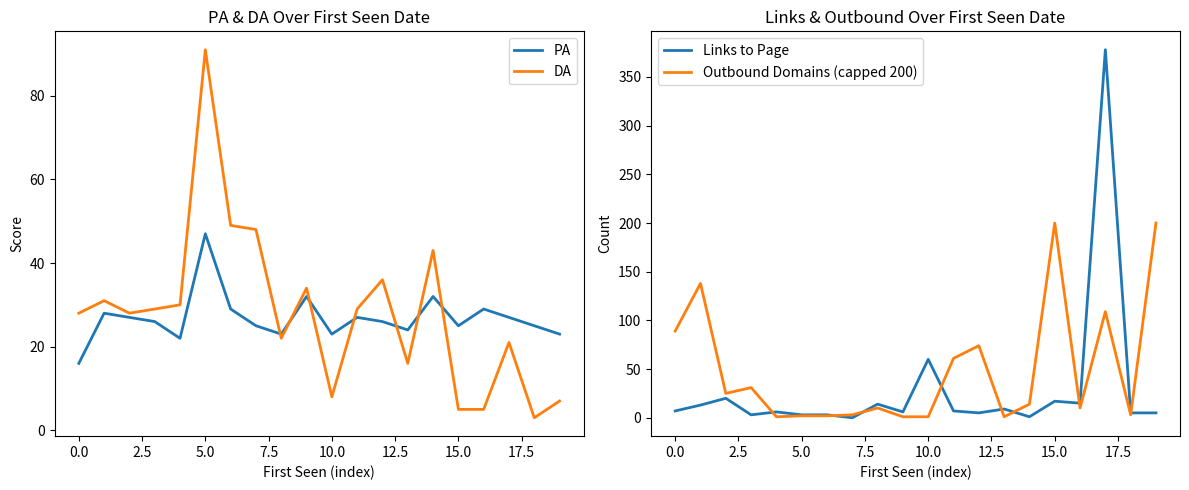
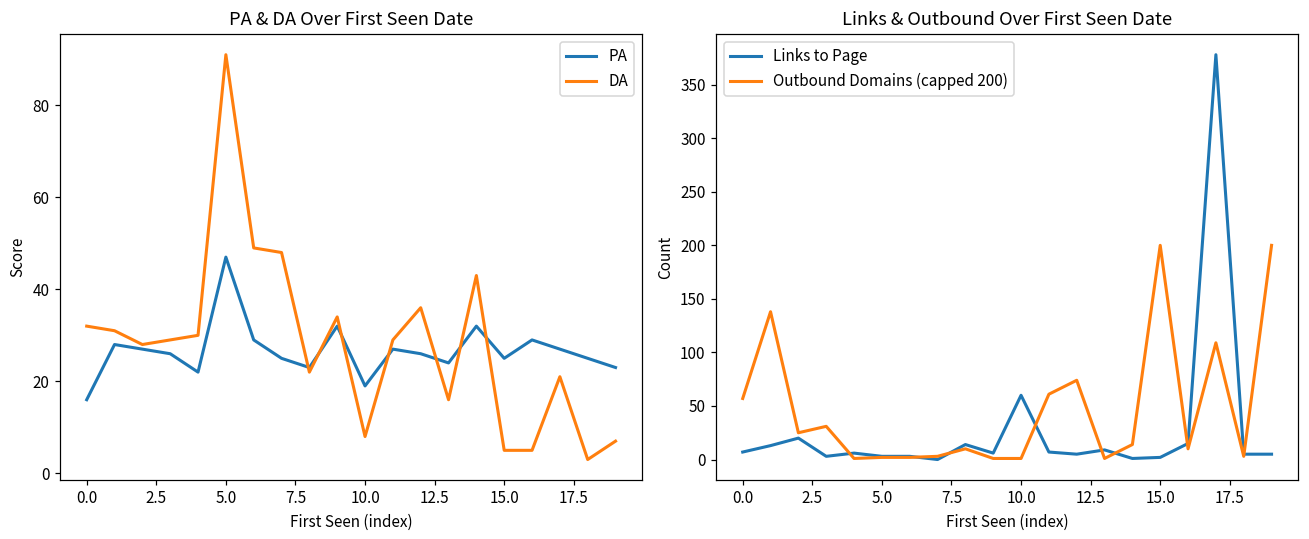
  {
    "PA & DA Over First Seen Date": {
      "PA": {
        "0.0": 16,
        "5.0": 47,
-       "10.0": 23,
+       "10.0": 19,
        "15.0": 25
      },
      "DA": {
-       "0.0": 28,
+       "0.0": 32,
        "5.0": 91,
        "10.0": 8,
        "15.0": 5
      }
    },
    "Links & Outbound Over First Seen Date": {
      "Links to Page": {
        "0.0": 10,
        "10.0": 60,
-       "15.0": 20
+       "15.0": 0
      },
      "Outbound Domains (capped 200)": {
-       "0.0": 90,
+       "0.0": 60,
        "10.0": 0,
        "15.0": 200
      }
    }
  }
